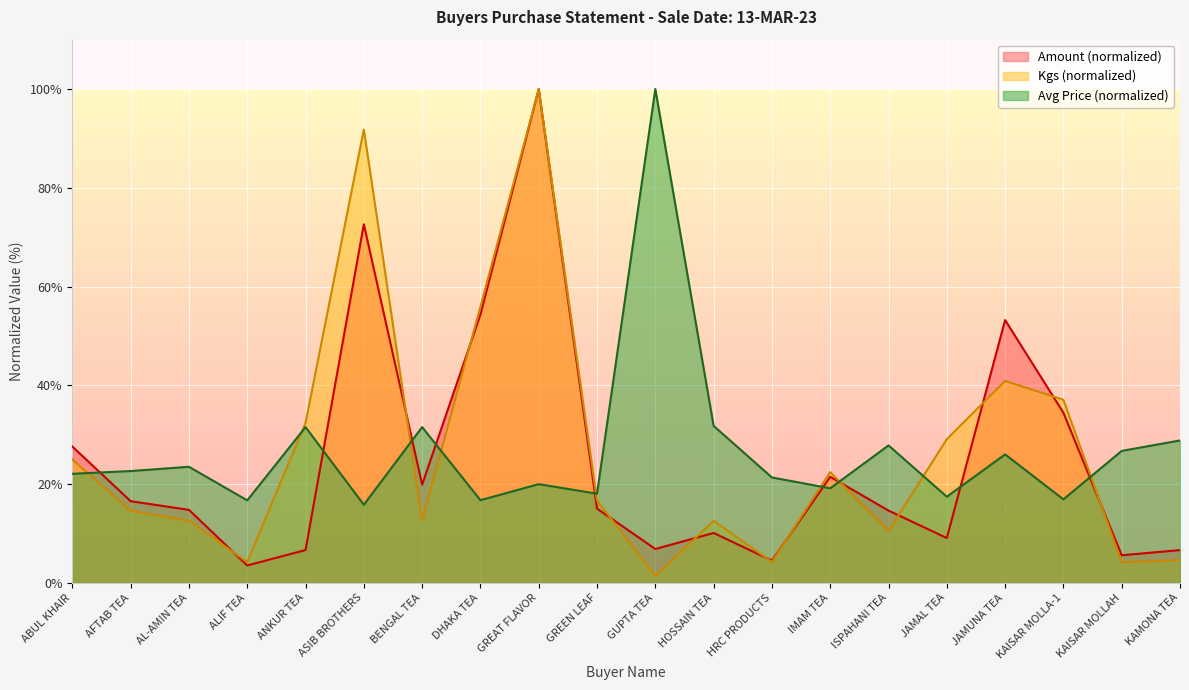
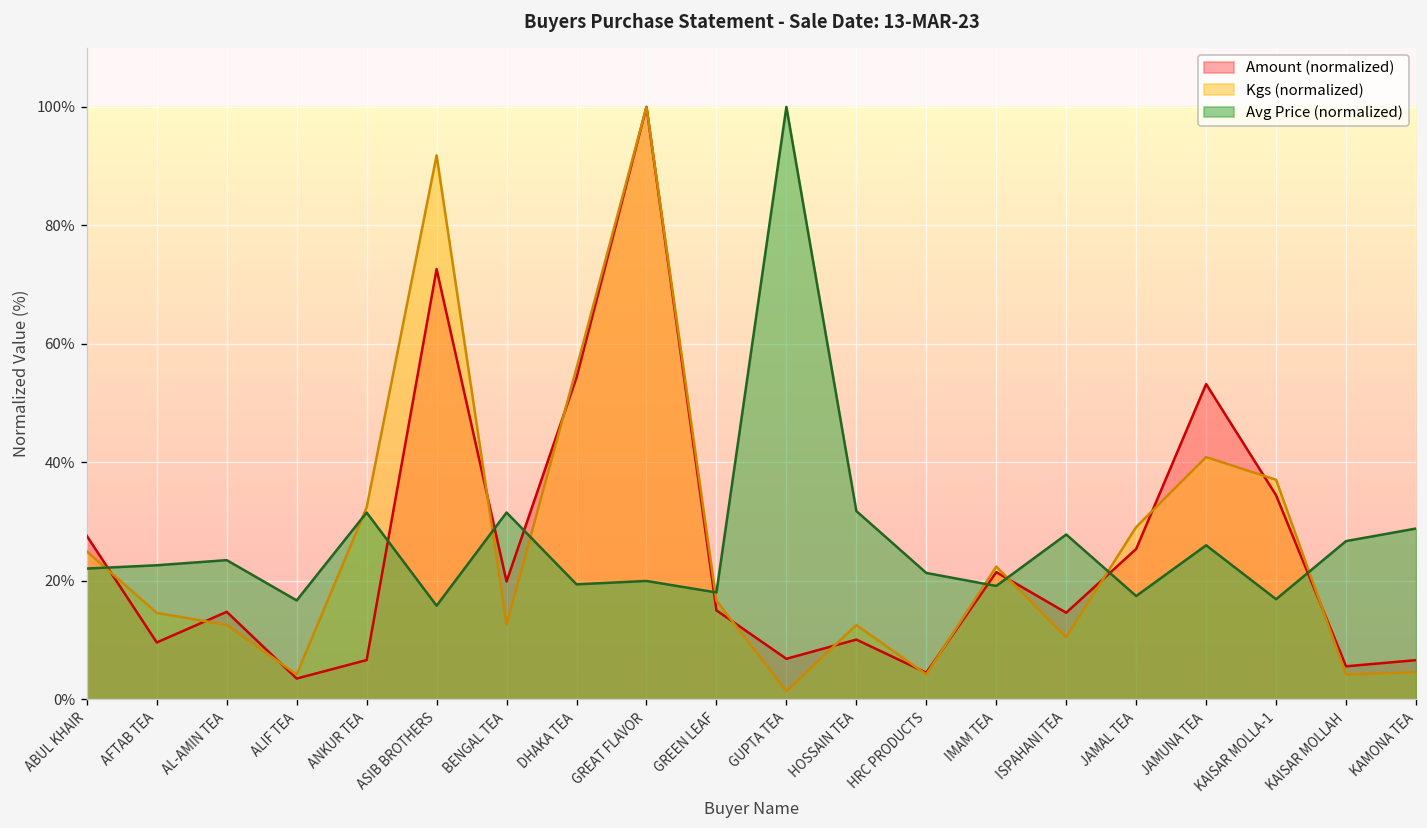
  {
    "Amount (normalized)": {
      "ABUL KHAIR": "28%",
-     "AFTAB TEA": "17%",
+     "AFTAB TEA": "10%",
      "AL-AMIN TEA": "15%",
      "ALIF TEA": "4%",
      "ANKUR TEA": "7%",
      "ASIB BROTHERS": "73%",
      "BENGAL TEA": "20%",
      "DHAKA TEA": "54%",
      "GREEN LEAF": "15%",
      "GUPTA TEA": "7%",
      "HOSSAIN TEA": "10%",
      "IMAM TEA": "21%",
      "ISPAHANI TEA": "15%",
-     "JAMAL TEA": "9%",
+     "JAMAL TEA": "25%",
      "JAMUNA TEA": "53%",
      "KAISAR MOLLA-1": "34%",
      "KAISAR MOLLAH": "6%",
      "KAMONA TEA": "7%"
    },
    "Kgs (normalized)": {
      "ABUL KHAIR": "25%",
      "AFTAB TEA": "15%",
      "AL-AMIN TEA": "13%",
      "ALIF TEA": "4%",
      "ANKUR TEA": "32%",
      "ASIB BROTHERS": "92%",
      "BENGAL TEA": "13%",
      "DHAKA TEA": "56%",
      "GREEN LEAF": "17%",
      "GUPTA TEA": "1%",
      "HOSSAIN TEA": "13%",
      "IMAM TEA": "22%",
      "ISPAHANI TEA": "10%",
      "JAMAL TEA": "29%",
      "JAMUNA TEA": "41%",
      "KAISAR MOLLA-1": "37%",
      "KAISAR MOLLAH": "4%",
      "KAMONA TEA": "5%"
    },
    "Avg Price (normalized)": {
      "ABUL KHAIR": "22%",
      "AFTAB TEA": "23%",
      "AL-AMIN TEA": "23%",
      "ALIF TEA": "17%",
      "ANKUR TEA": "32%",
      "ASIB BROTHERS": "16%",
      "BENGAL TEA": "32%",
-     "DHAKA TEA": "17%",
+     "DHAKA TEA": "19%",
      "GREAT FLAVOR": "20%",
      "GREEN LEAF": "18%",
      "GUPTA TEA": "100%",
      "HOSSAIN TEA": "32%",
      "HRC PRODUCTS": "21%",
      "IMAM TEA": "19%",
      "ISPAHANI TEA": "28%",
      "JAMAL TEA": "17%",
      "JAMUNA TEA": "26%",
      "KAISAR MOLLA-1": "17%",
      "KAISAR MOLLAH": "27%",
      "KAMONA TEA": "29%"
    }
  }
